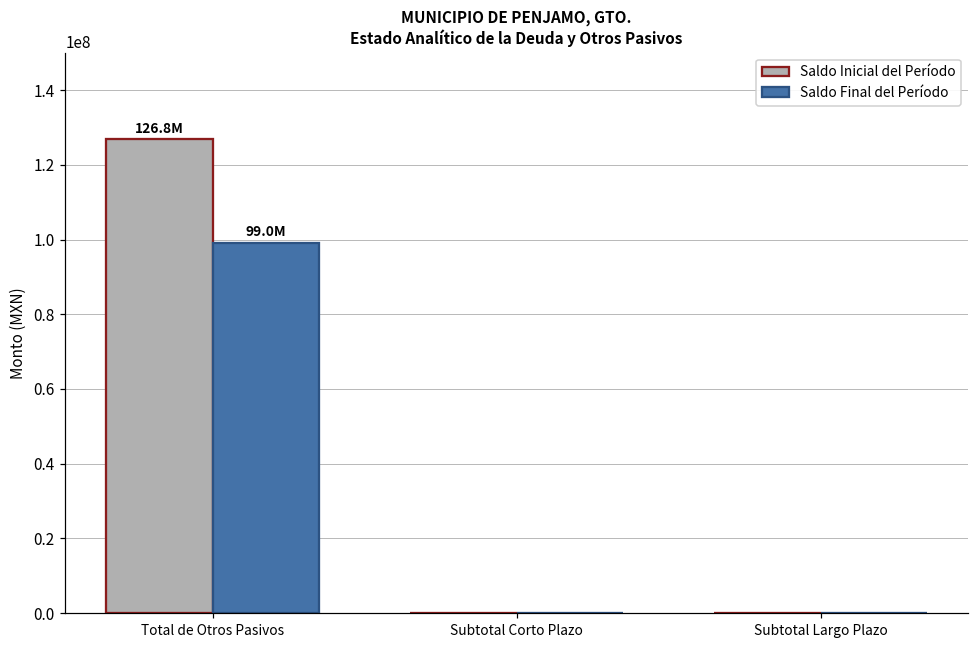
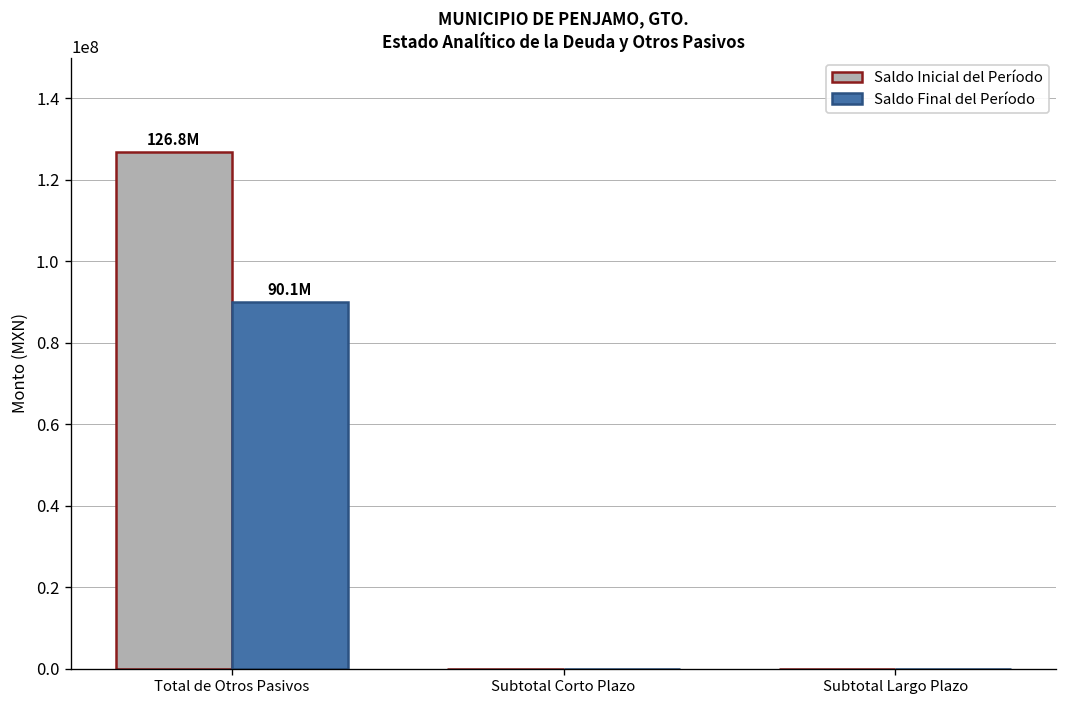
  {
    "Saldo Inicial del Período": {
      "Total de Otros Pasivos": "126.8M"
    },
    "Saldo Final del Período": {
-     "Total de Otros Pasivos": "99.0M"
+     "Total de Otros Pasivos": "90.1M"
    }
  }
